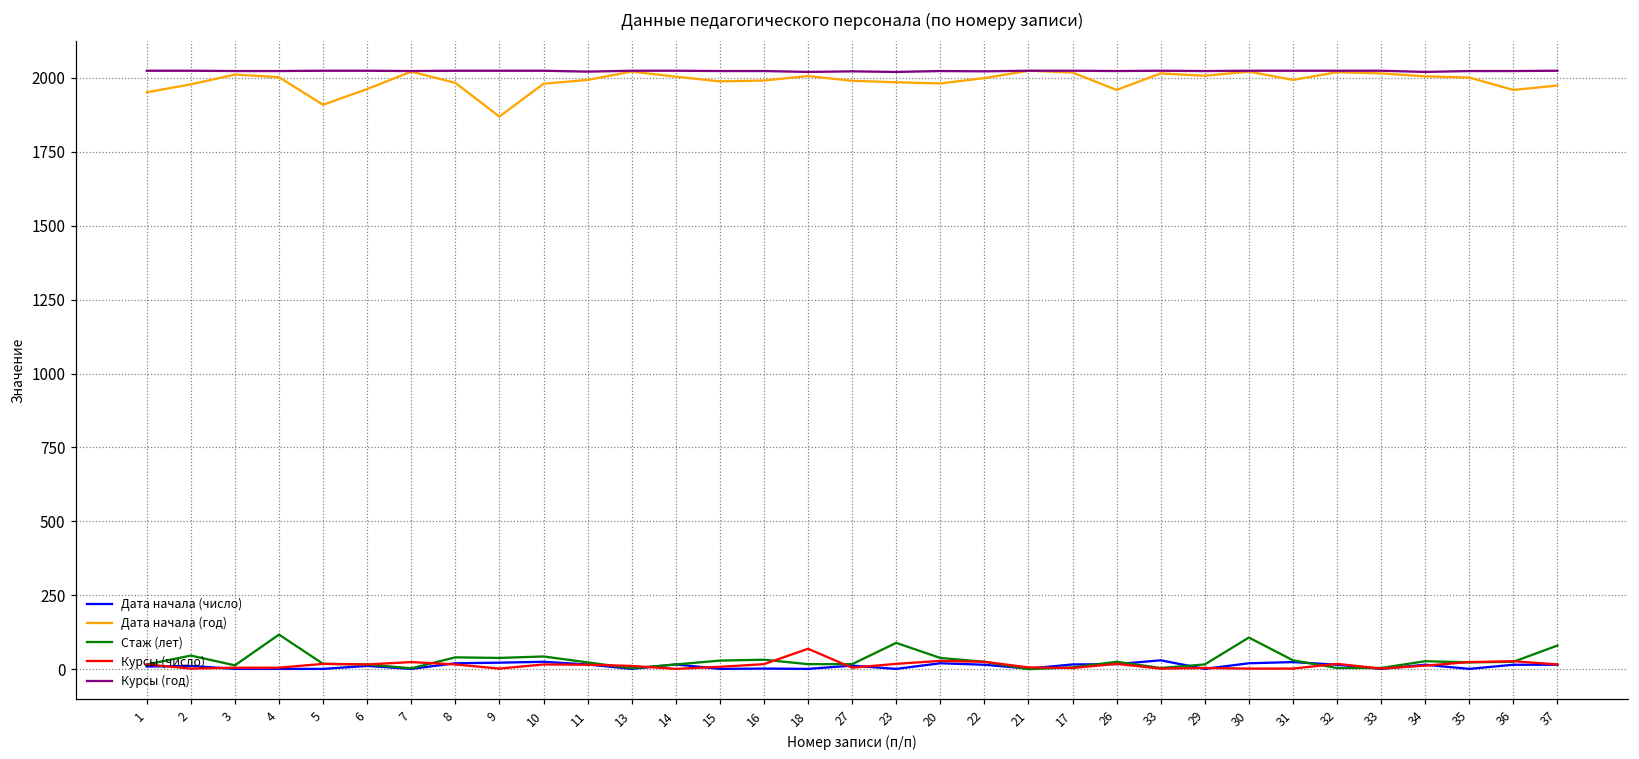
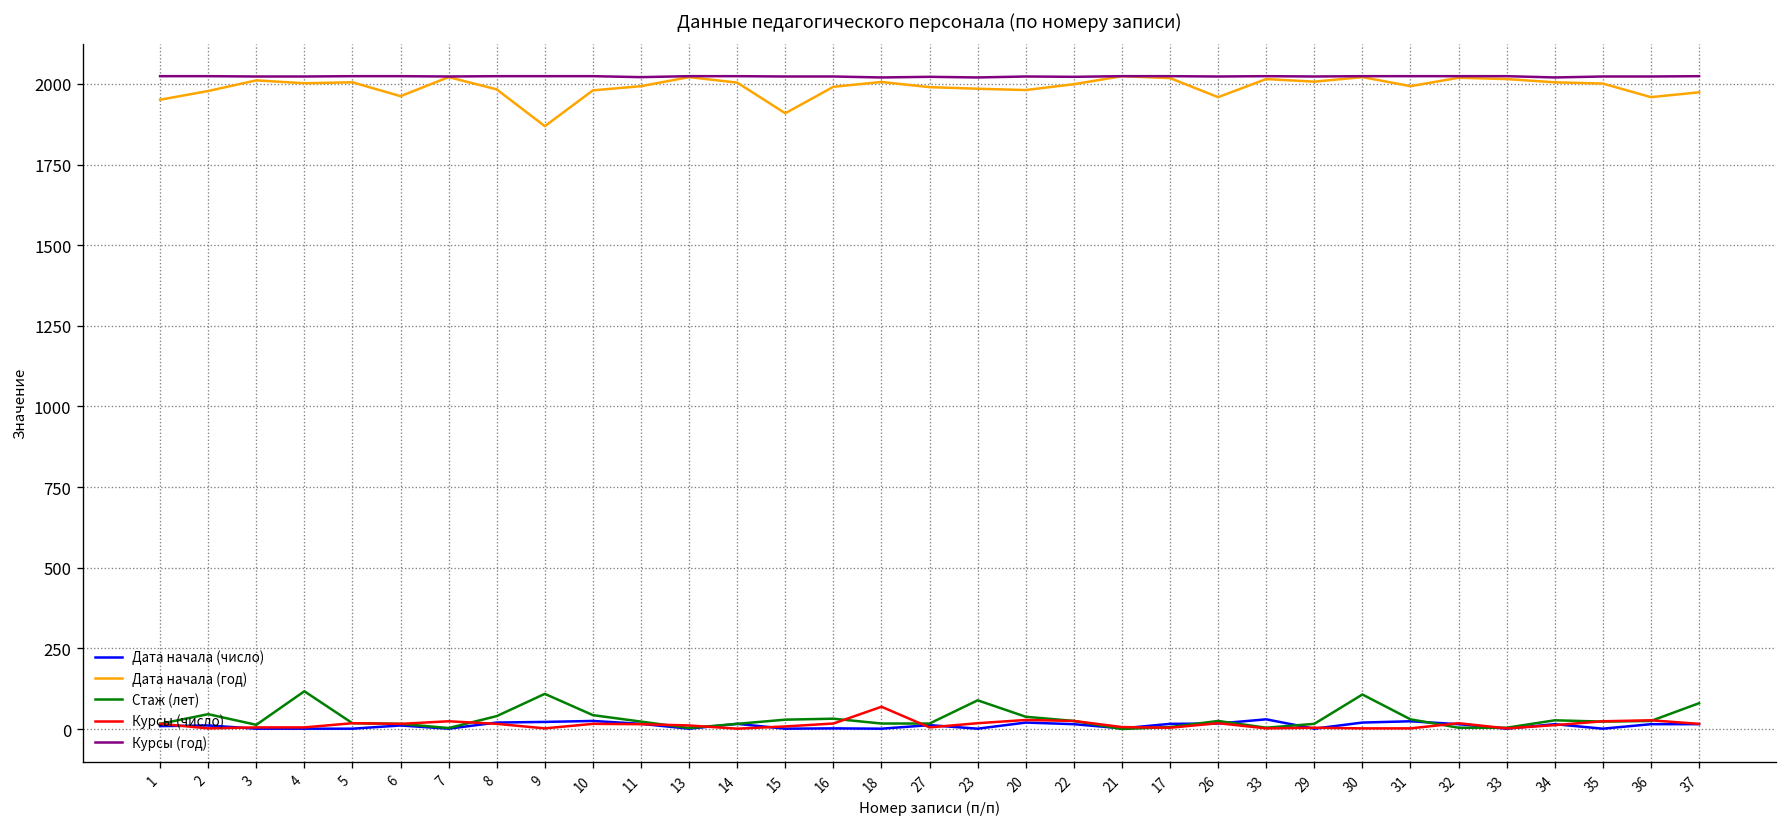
  {
    "Дата начала (число)": {
      "5": 0,
      "9": 20,
      "16": 0,
      "18": 0,
      "23": 0,
      "22": 20,
      "17": 20,
      "30": 20,
      "35": 0,
      "36": 20
    },
    "Дата начала (год)": {
      "1": 1950,
      "2": 1980,
      "3": 2010,
      "4": 2000,
-     "5": 1910,
+     "5": 2010,
      "6": 1960,
      "8": 1980,
      "9": 1870,
      "10": 1980,
      "11": 1990,
      "14": 2000,
-     "15": 1990,
+     "15": 1910,
      "16": 1990,
      "18": 2010,
      "27": 1990,
      "23": 1990,
      "20": 1980,
      "22": 2000,
      "26": 1960,
      "29": 2010,
      "31": 1990,
      "34": 2010,
      "35": 2000,
      "36": 1960,
      "37": 1970
    },
    "Стаж (лет)": {
      "2": 50,
      "4": 120,
      "8": 40,
-     "9": 40,
+     "9": 110,
      "10": 40,
      "15": 30,
      "16": 30,
      "18": 20,
      "23": 90,
      "20": 40,
      "29": 20,
      "30": 110,
      "32": 0,
      "34": 30,
      "37": 80
    },
    "Курсы (число)": {
      "7": 20,
      "9": 0,
      "14": 0,
      "16": 20,
      "18": 70,
      "23": 20,
      "30": 0,
      "31": 0
    },
    "Курсы (год)": {
      "1": 2020,
      "2": 2020,
      "3": 2020,
      "4": 2020,
      "5": 2020,
      "6": 2020,
      "8": 2020,
      "9": 2020,
      "10": 2020,
      "11": 2020,
      "14": 2020,
      "15": 2020,
      "16": 2020,
      "18": 2020,
      "27": 2020,
      "23": 2020,
      "20": 2020,
      "22": 2020,
      "26": 2020,
      "29": 2020,
      "31": 2020,
      "34": 2020,
      "35": 2020,
      "36": 2020,
      "37": 2020
    }
  }
